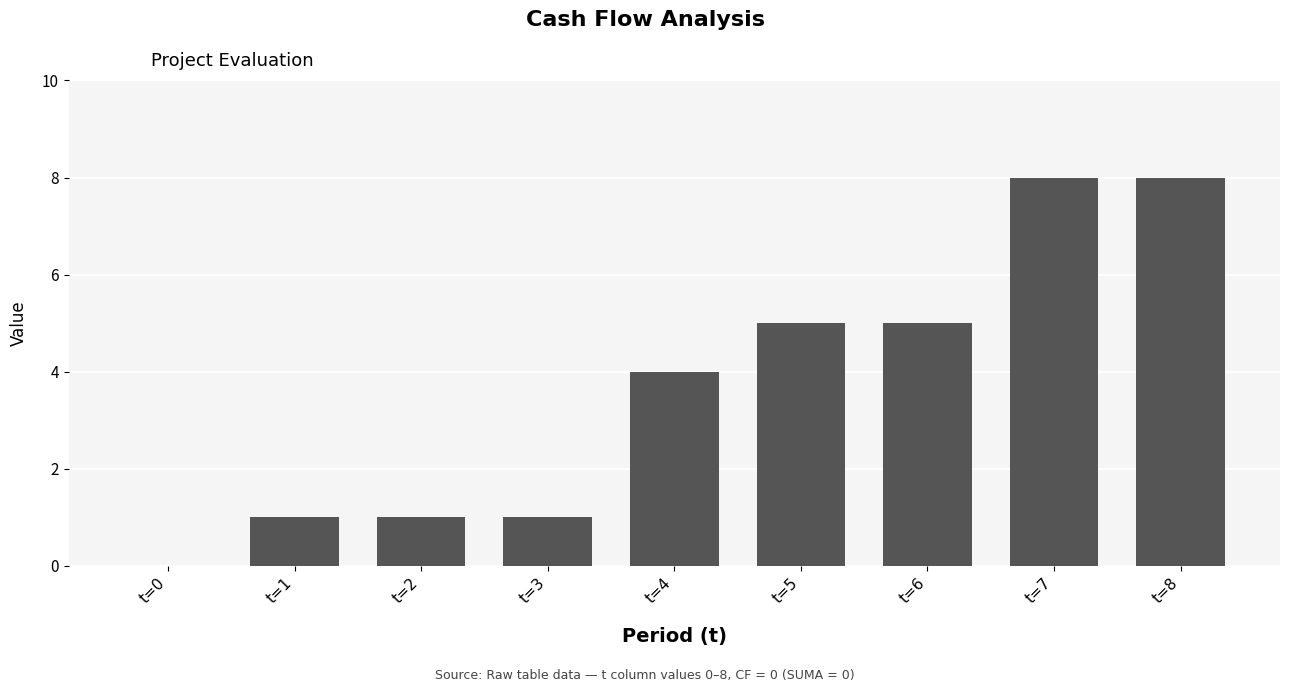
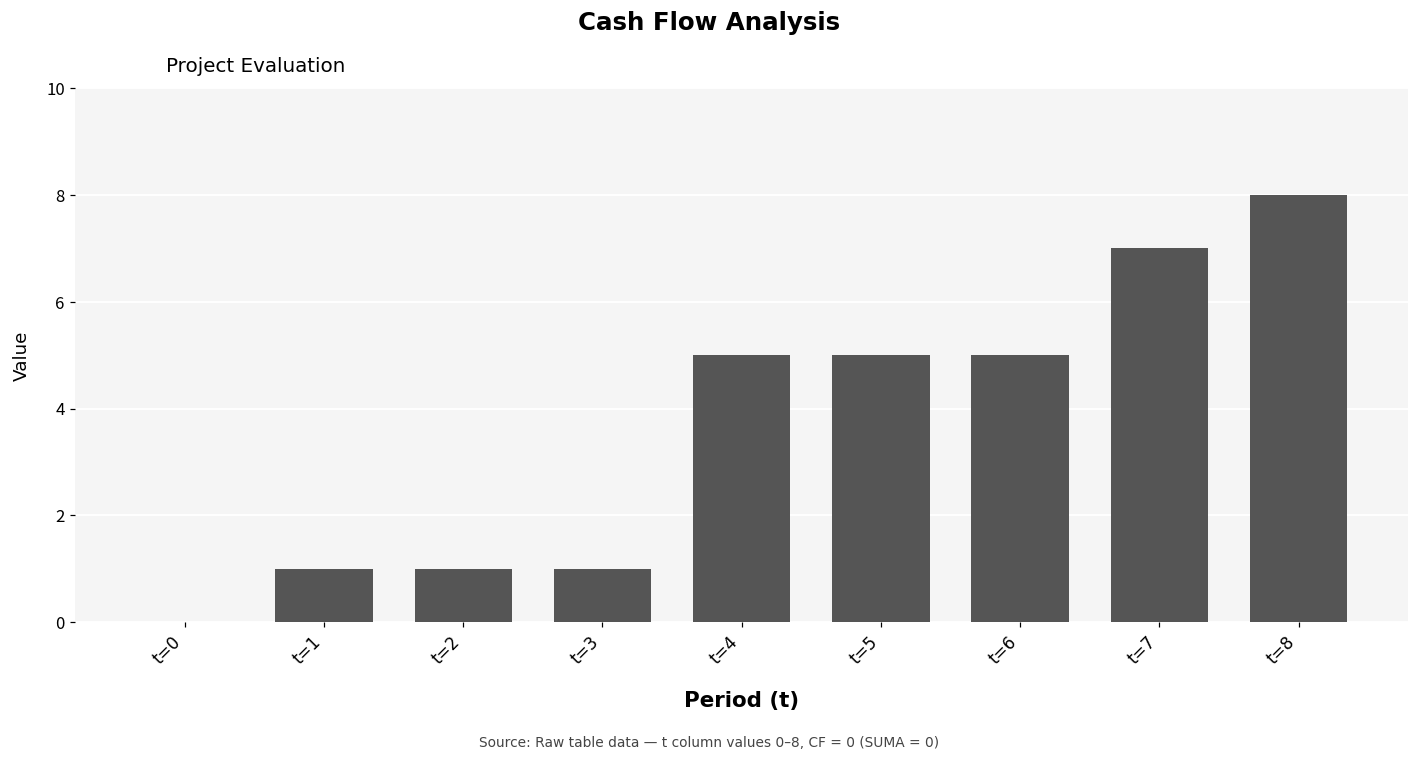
  {
    "t=0": 0,
    "t=1": 1,
    "t=2": 1,
    "t=3": 1,
-   "t=4": 4,
+   "t=4": 5,
    "t=5": 5,
    "t=6": 5,
-   "t=7": 8,
+   "t=7": 7,
    "t=8": 8
  }
